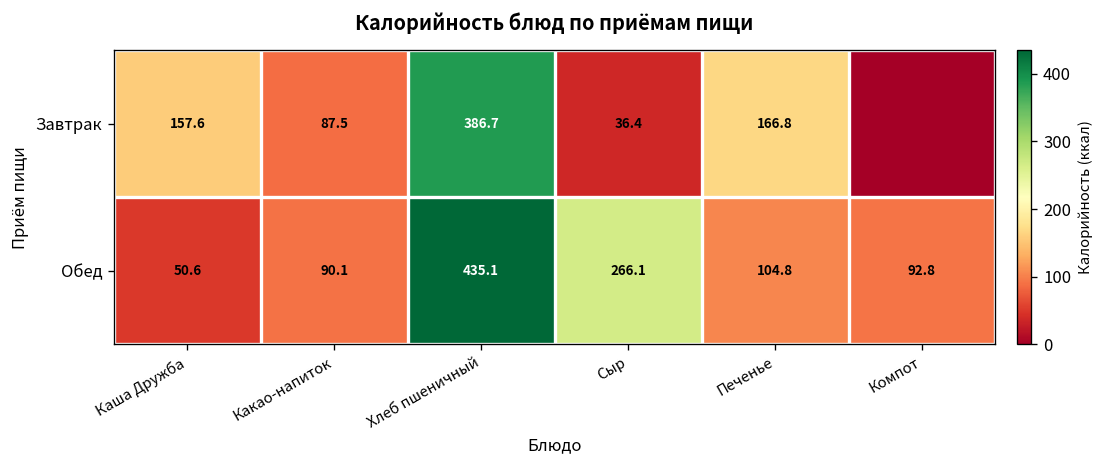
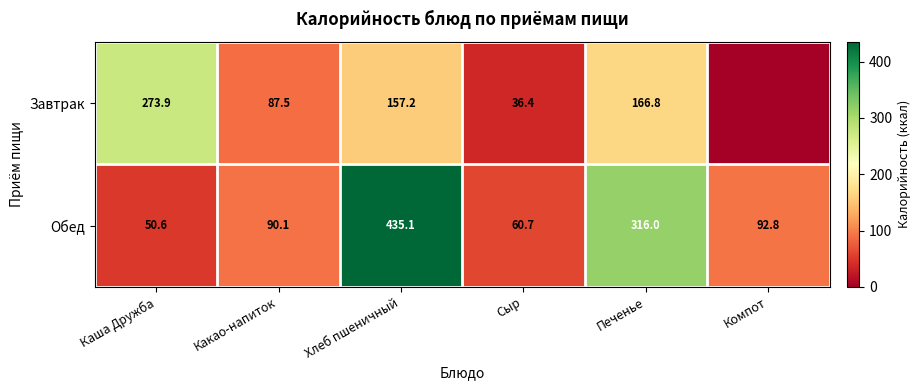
  {
    "Завтрак": {
-     "Каша Дружба": 157.6,
+     "Каша Дружба": 273.9,
      "Какао-напиток": 87.5,
-     "Хлеб пшеничный": 386.7,
+     "Хлеб пшеничный": 157.2,
      "Сыр": 36.4,
      "Печенье": 166.8
    },
    "Обед": {
      "Каша Дружба": 50.6,
      "Какао-напиток": 90.1,
      "Хлеб пшеничный": 435.1,
-     "Сыр": 266.1,
-     "Печенье": 104.8,
+     "Сыр": 60.7,
+     "Печенье": 316.0,
      "Компот": 92.8
    }
  }
